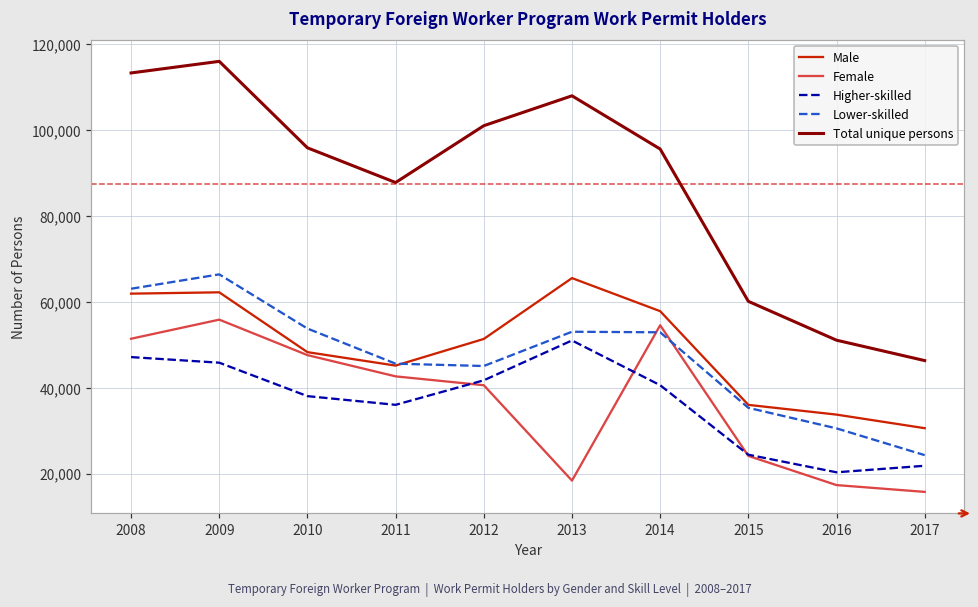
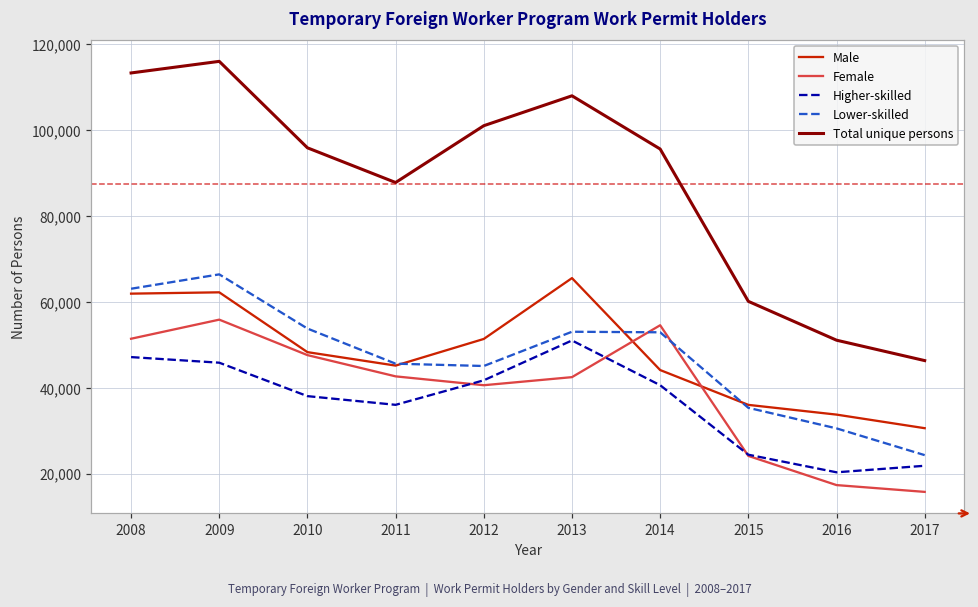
  {
    "Male": {
      "2008": "62,000",
      "2009": "62,000",
      "2010": "48,000",
      "2012": "51,000",
      "2013": "65,000",
-     "2014": "58,000",
+     "2014": "44,000",
      "2015": "36,000",
      "2016": "34,000",
      "2017": "31,000"
    },
    "Female": {
      "2008": "51,000",
      "2009": "56,000",
      "2010": "48,000",
      "2011": "43,000",
      "2012": "41,000",
-     "2013": "18,000",
+     "2013": "42,000",
      "2014": "55,000",
      "2016": "17,000",
      "2017": "16,000"
    },
    "Higher-skilled": {
      "2008": "47,000",
      "2009": "46,000",
      "2010": "38,000",
      "2011": "36,000",
      "2012": "42,000",
      "2013": "51,000",
      "2014": "41,000",
      "2016": "20,000",
      "2017": "22,000"
    },
    "Lower-skilled": {
      "2008": "63,000",
      "2009": "66,000",
      "2010": "54,000",
      "2012": "45,000",
      "2013": "53,000",
      "2014": "53,000",
      "2015": "35,000",
      "2016": "31,000",
      "2017": "24,000"
    },
    "Total unique persons": {
      "2008": "113,000",
      "2009": "116,000",
      "2010": "96,000",
      "2011": "88,000",
      "2012": "101,000",
      "2013": "108,000",
      "2014": "96,000",
      "2015": "60,000",
      "2016": "51,000",
      "2017": "46,000"
    }
  }
